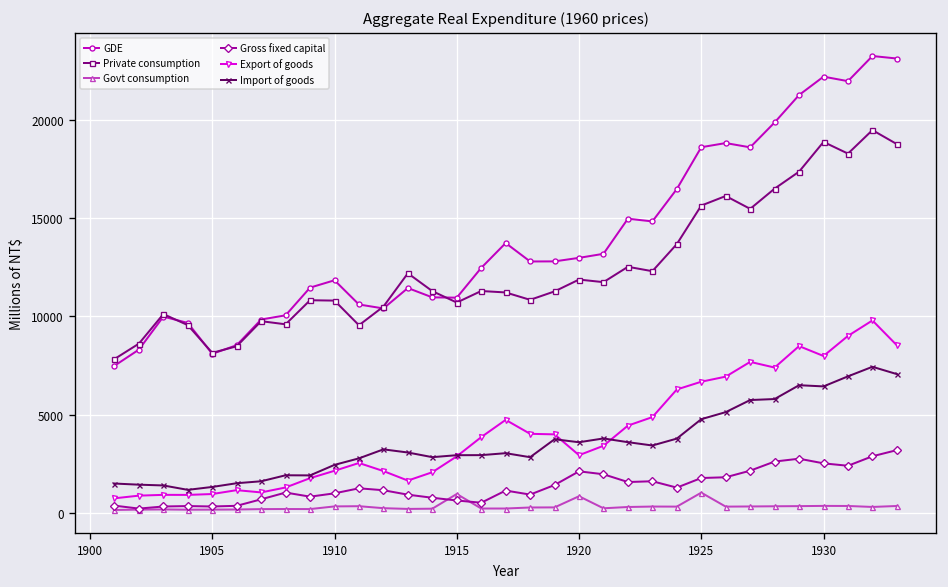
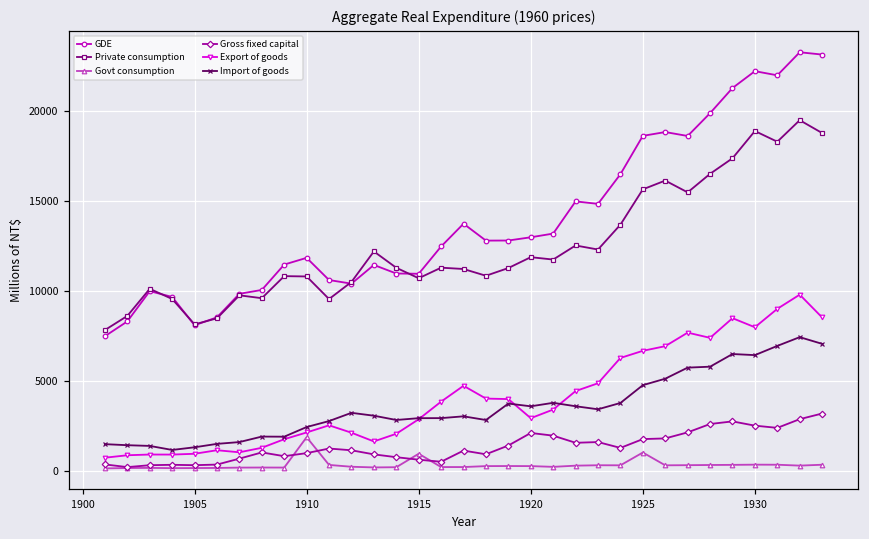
  {
    "Govt consumption": {
      "1905": 200,
-     "1910": 300,
+     "1910": 1900,
      "1915": 1000,
-     "1920": 900,
+     "1920": 300,
      "1925": 1000,
      "1930": 400
    }
  }
